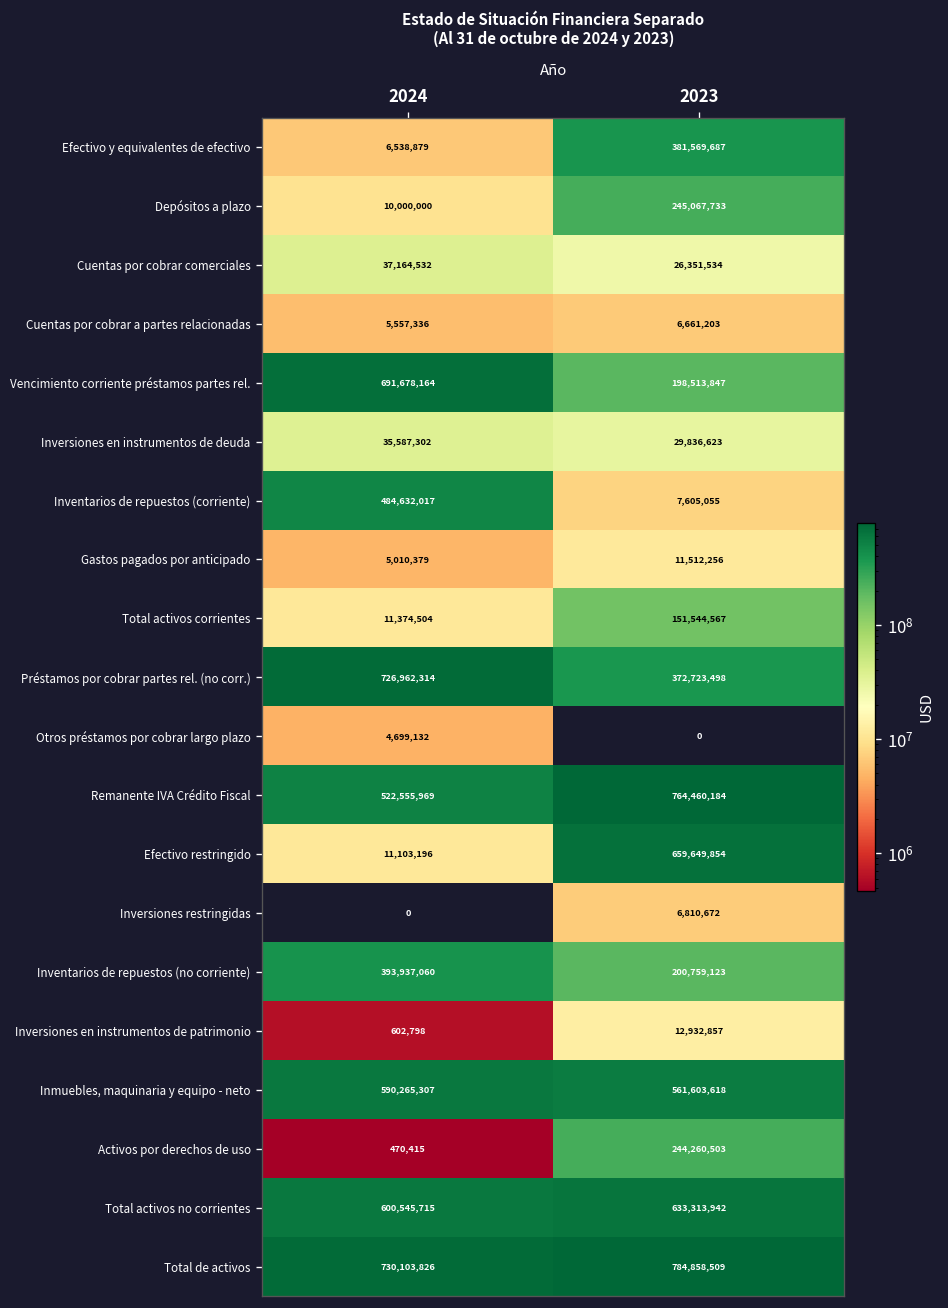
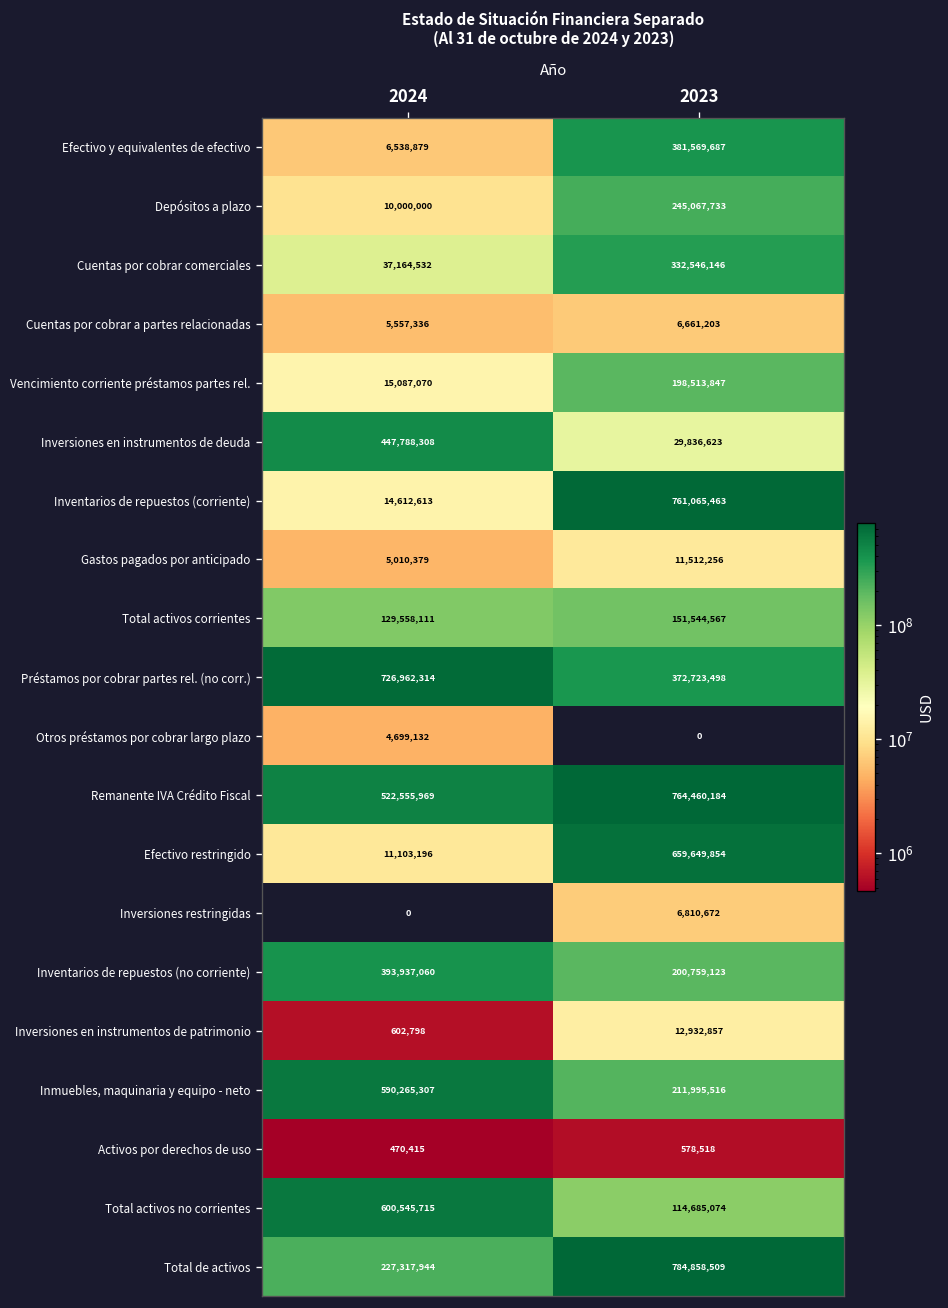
  {
    "Efectivo y equivalentes de efectivo": {
      "2024": "6,538,879",
      "2023": "381,569,687"
    },
    "Depósitos a plazo": {
      "2024": "10,000,000",
      "2023": "245,067,733"
    },
    "Cuentas por cobrar comerciales": {
      "2024": "37,164,532",
-     "2023": "26,351,534"
+     "2023": "332,546,146"
    },
    "Cuentas por cobrar a partes relacionadas": {
      "2024": "5,557,336",
      "2023": "6,661,203"
    },
    "Vencimiento corriente préstamos partes rel.": {
-     "2024": "691,678,164",
+     "2024": "15,087,070",
      "2023": "198,513,847"
    },
    "Inversiones en instrumentos de deuda": {
-     "2024": "35,587,302",
+     "2024": "447,788,308",
      "2023": "29,836,623"
    },
    "Inventarios de repuestos (corriente)": {
-     "2024": "484,632,017",
-     "2023": "7,605,055"
+     "2024": "14,612,613",
+     "2023": "761,065,463"
    },
    "Gastos pagados por anticipado": {
      "2024": "5,010,379",
      "2023": "11,512,256"
    },
    "Total activos corrientes": {
-     "2024": "11,374,504",
+     "2024": "129,558,111",
      "2023": "151,544,567"
    },
    "Préstamos por cobrar partes rel. (no corr.)": {
      "2024": "726,962,314",
      "2023": "372,723,498"
    },
    "Otros préstamos por cobrar largo plazo": {
      "2024": "4,699,132",
      "2023": "0"
    },
    "Remanente IVA Crédito Fiscal": {
      "2024": "522,555,969",
      "2023": "764,460,184"
    },
    "Efectivo restringido": {
      "2024": "11,103,196",
      "2023": "659,649,854"
    },
    "Inversiones restringidas": {
      "2024": "0",
      "2023": "6,810,672"
    },
    "Inventarios de repuestos (no corriente)": {
      "2024": "393,937,060",
      "2023": "200,759,123"
    },
    "Inversiones en instrumentos de patrimonio": {
      "2024": "602,798",
      "2023": "12,932,857"
    },
    "Inmuebles, maquinaria y equipo - neto": {
      "2024": "590,265,307",
-     "2023": "561,603,618"
+     "2023": "211,995,516"
    },
    "Activos por derechos de uso": {
      "2024": "470,415",
-     "2023": "244,260,503"
+     "2023": "578,518"
    },
    "Total activos no corrientes": {
      "2024": "600,545,715",
-     "2023": "633,313,942"
+     "2023": "114,685,074"
    },
    "Total de activos": {
-     "2024": "730,103,826",
+     "2024": "227,317,944",
      "2023": "784,858,509"
    }
  }
